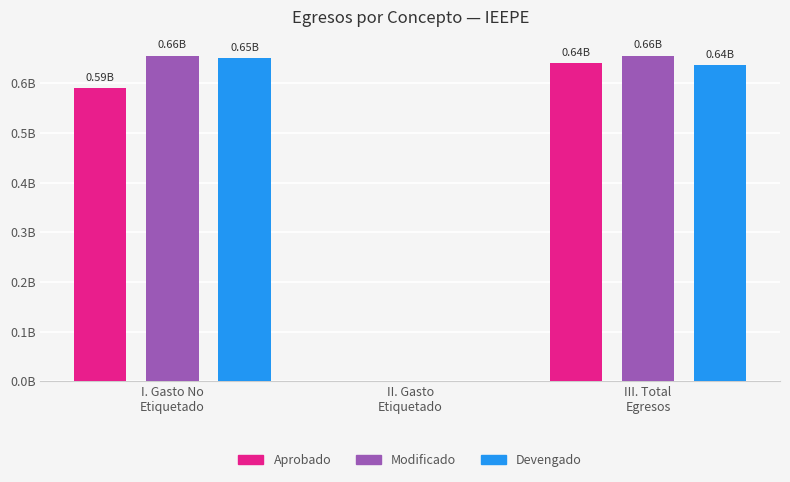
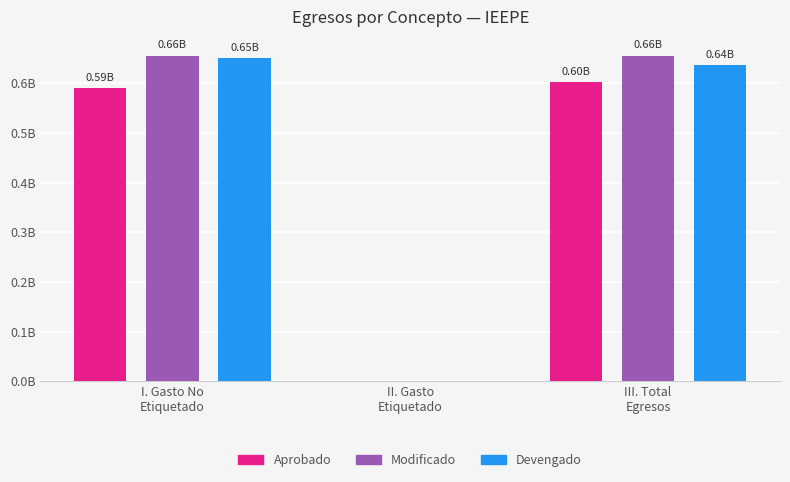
  {
    "Aprobado": {
      "I. Gasto No Etiquetado": "0.59B",
-     "III. Total Egresos": "0.64B"
+     "III. Total Egresos": "0.60B"
    },
    "Modificado": {
      "I. Gasto No Etiquetado": "0.66B",
      "III. Total Egresos": "0.66B"
    },
    "Devengado": {
      "I. Gasto No Etiquetado": "0.65B",
      "III. Total Egresos": "0.64B"
    }
  }
